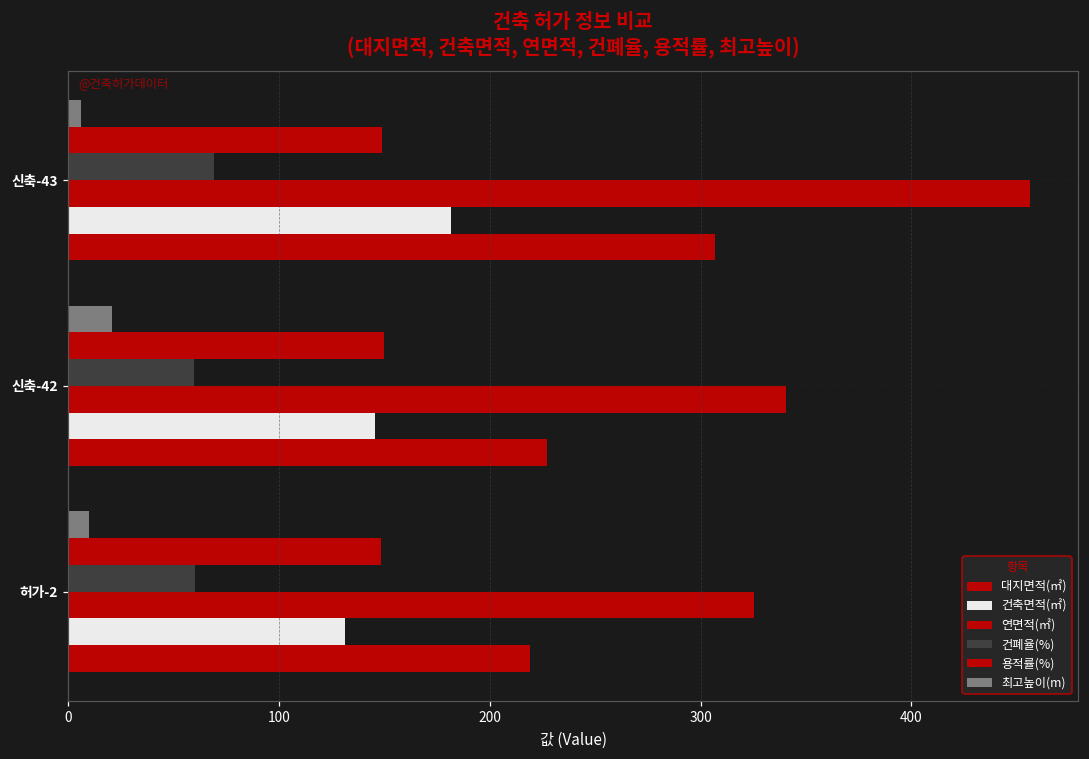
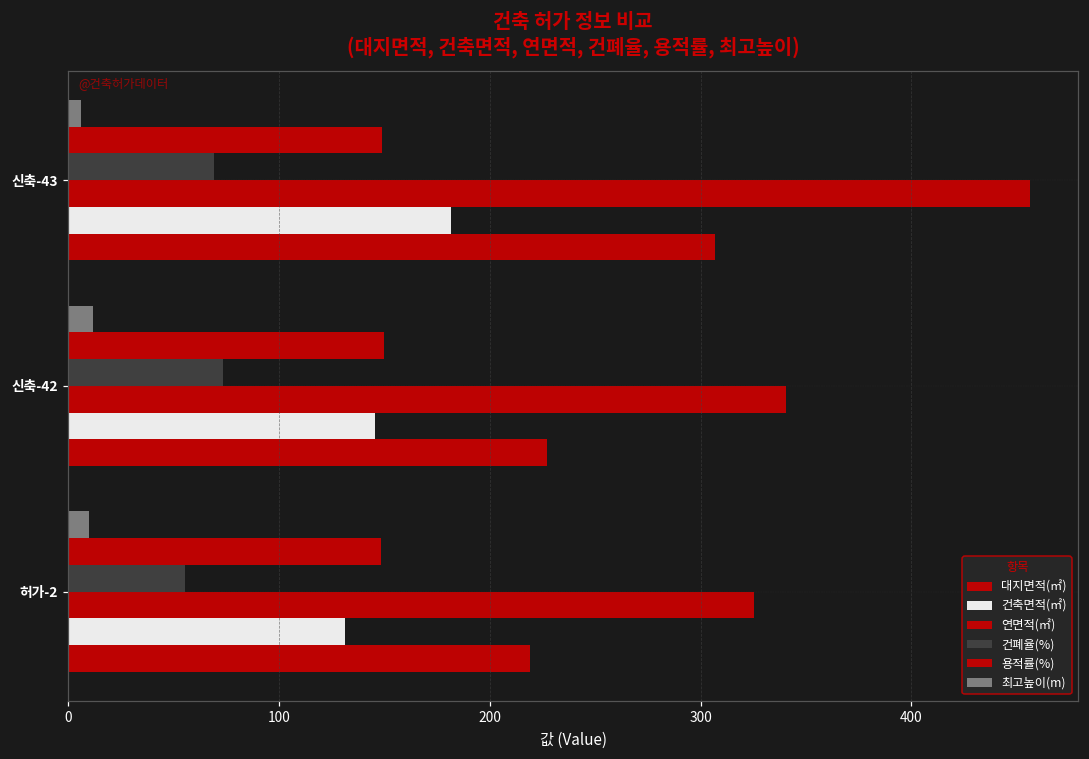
  {
    "건축면적(㎡)": {
      "신축-43": 182,
      "신축-42": 146,
      "허가-2": 131
    },
    "건폐율(%)": {
      "신축-43": 69,
-     "신축-42": 60,
-     "허가-2": 60
+     "신축-42": 73,
+     "허가-2": 55
    },
    "최고높이(m)": {
      "신축-43": 6,
-     "신축-42": 21,
+     "신축-42": 12,
      "허가-2": 10
    }
  }
